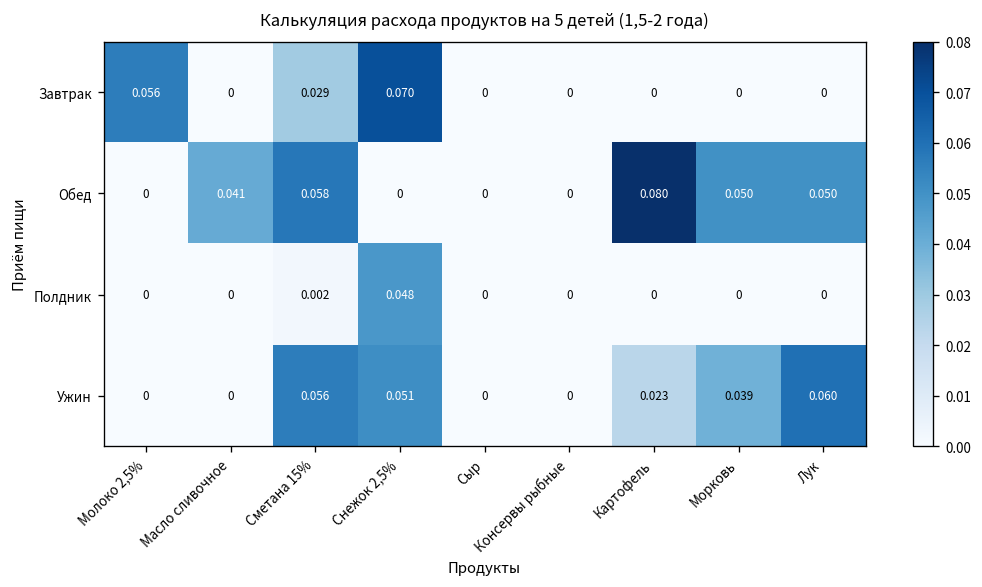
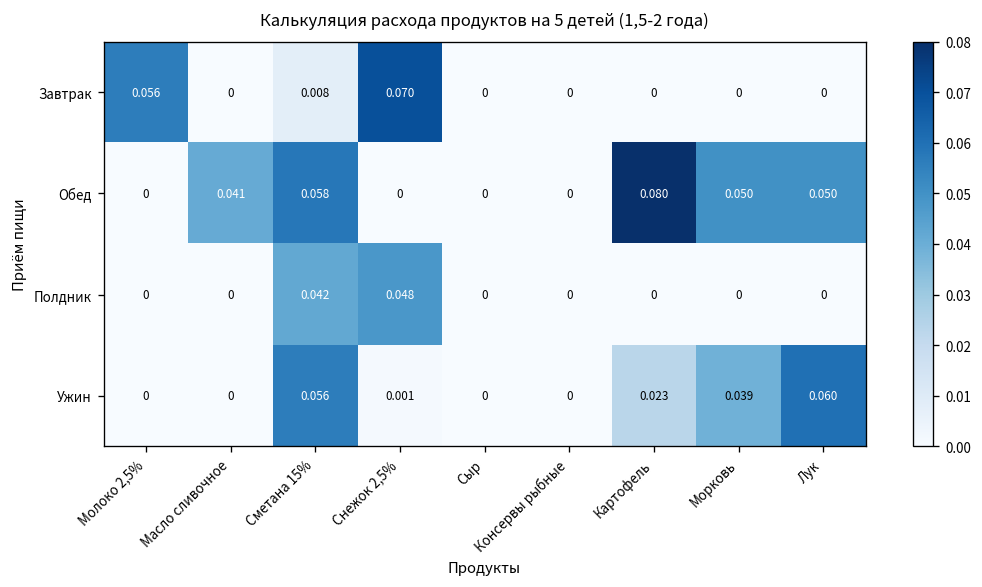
  {
    "Завтрак": {
      "Молоко 2,5%": 0.056,
      "Масло сливочное": 0,
-     "Сметана 15%": 0.029,
+     "Сметана 15%": 0.008,
      "Снежок 2,5%": 0.070,
      "Сыр": 0,
      "Консервы рыбные": 0,
      "Картофель": 0,
      "Морковь": 0,
      "Лук": 0
    },
    "Обед": {
      "Молоко 2,5%": 0,
      "Масло сливочное": 0.041,
      "Сметана 15%": 0.058,
      "Снежок 2,5%": 0,
      "Сыр": 0,
      "Консервы рыбные": 0,
      "Картофель": 0.080,
      "Морковь": 0.050,
      "Лук": 0.050
    },
    "Полдник": {
      "Молоко 2,5%": 0,
      "Масло сливочное": 0,
-     "Сметана 15%": 0.002,
+     "Сметана 15%": 0.042,
      "Снежок 2,5%": 0.048,
      "Сыр": 0,
      "Консервы рыбные": 0,
      "Картофель": 0,
      "Морковь": 0,
      "Лук": 0
    },
    "Ужин": {
      "Молоко 2,5%": 0,
      "Масло сливочное": 0,
      "Сметана 15%": 0.056,
-     "Снежок 2,5%": 0.051,
+     "Снежок 2,5%": 0.001,
      "Сыр": 0,
      "Консервы рыбные": 0,
      "Картофель": 0.023,
      "Морковь": 0.039,
      "Лук": 0.060
    }
  }
